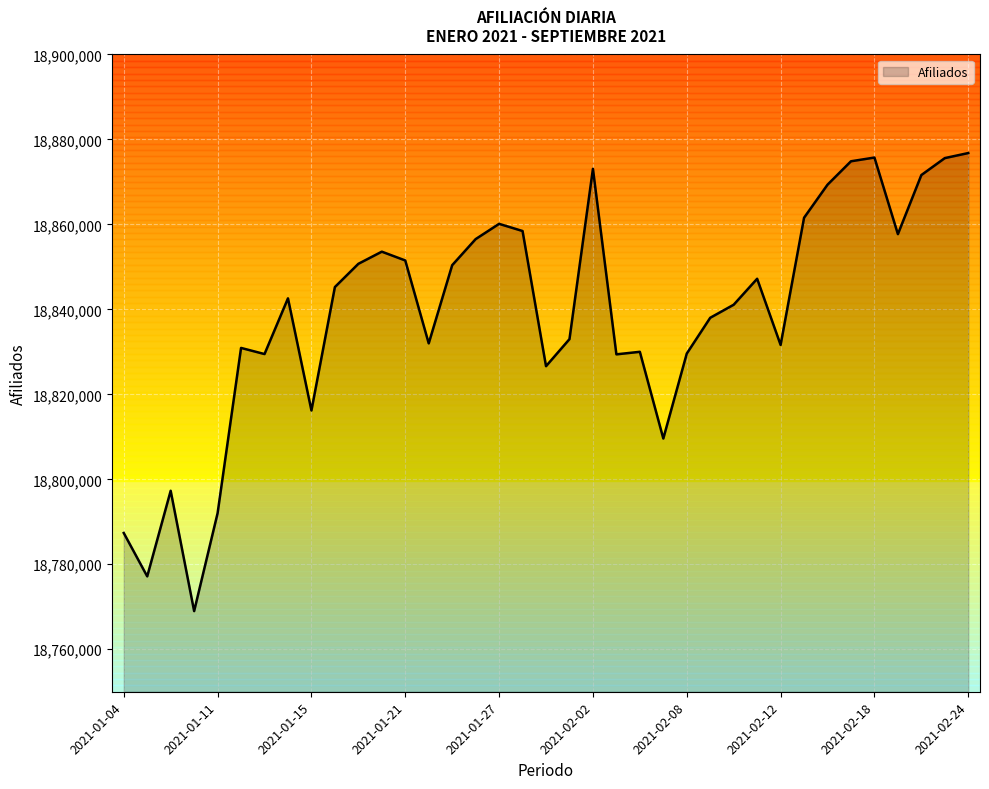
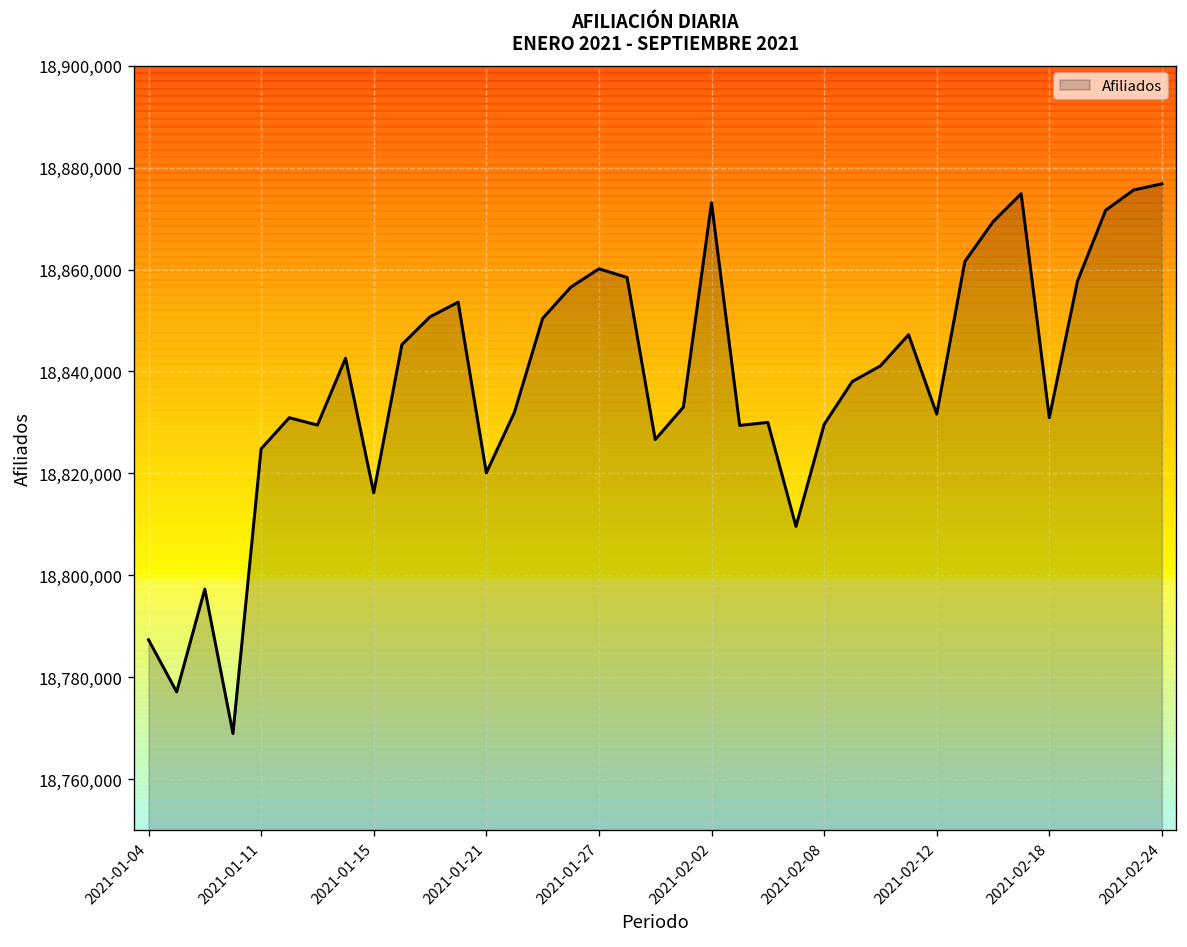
  {
    "2021-01-04": "18,787,000",
-   "2021-01-11": "18,792,000",
+   "2021-01-11": "18,825,000",
    "2021-01-15": "18,816,000",
-   "2021-01-21": "18,852,000",
+   "2021-01-21": "18,820,000",
    "2021-01-27": "18,860,000",
    "2021-02-02": "18,873,000",
    "2021-02-08": "18,830,000",
    "2021-02-12": "18,832,000",
-   "2021-02-18": "18,876,000",
+   "2021-02-18": "18,831,000",
    "2021-02-24": "18,877,000"
  }
